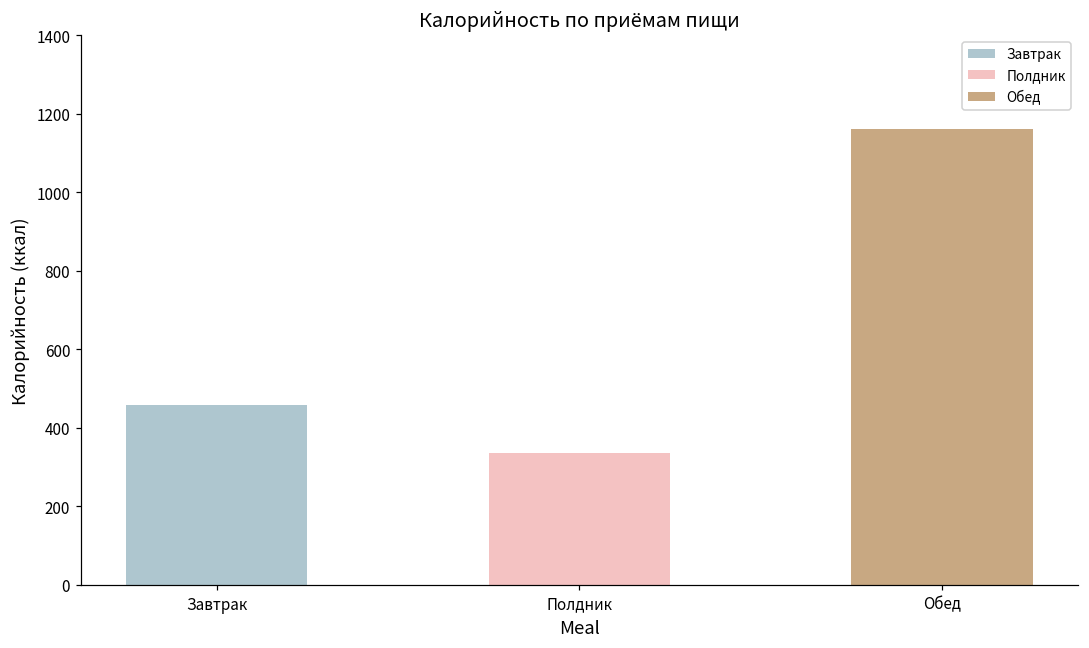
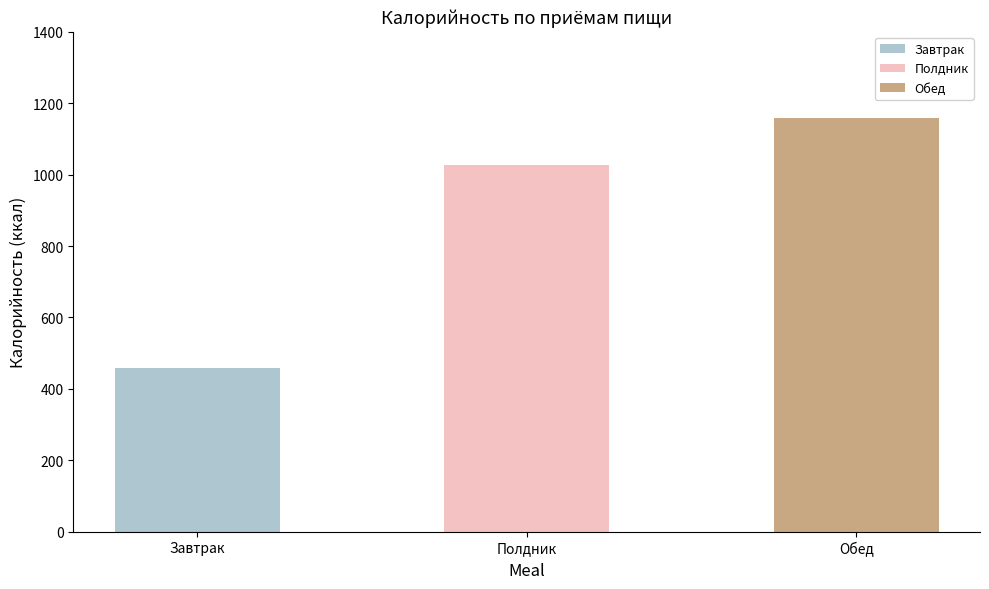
  {
    "Завтрак": 460,
-   "Полдник": 340,
+   "Полдник": 1030,
    "Обед": 1160
  }
